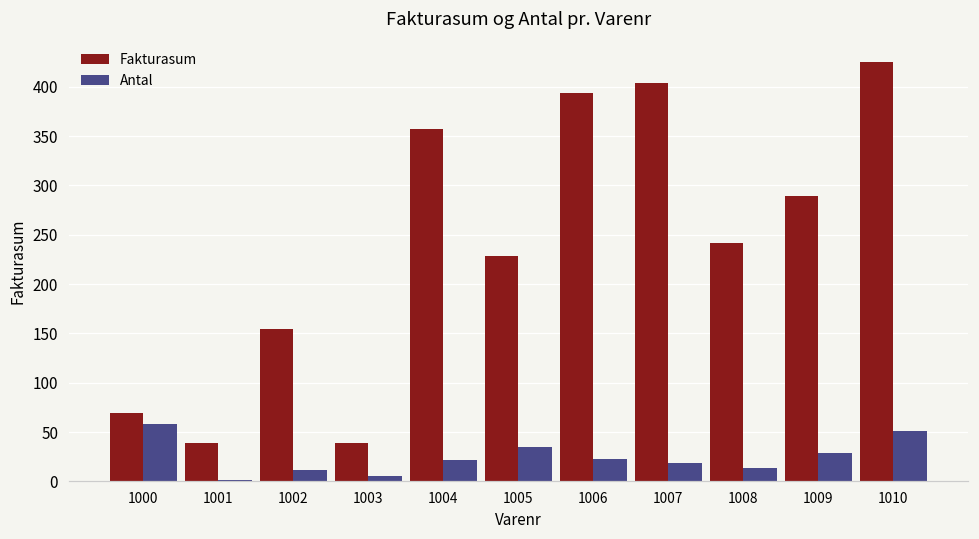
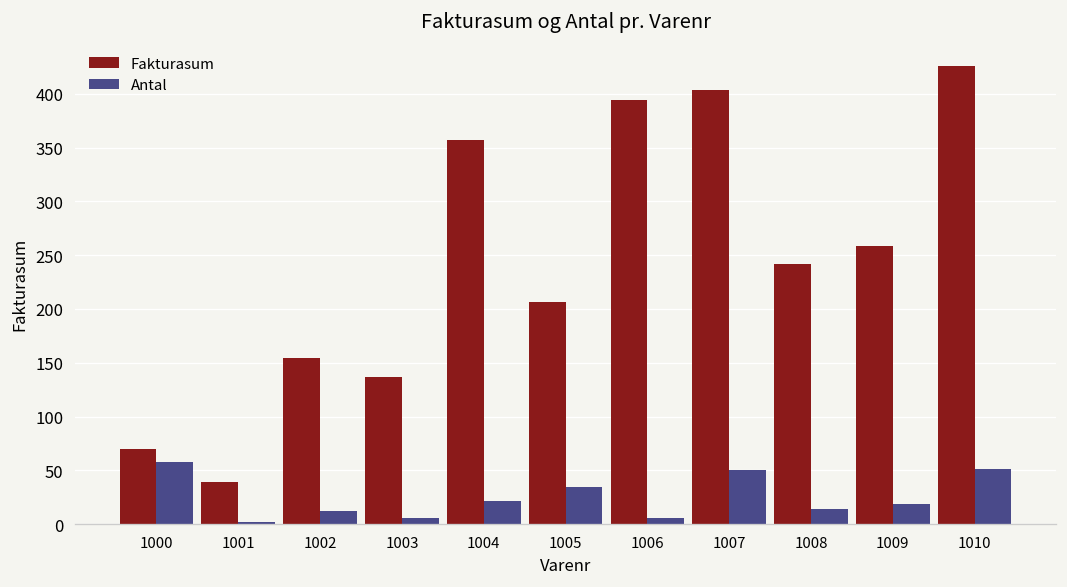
  {
    "Fakturasum": {
      "1000": 70,
      "1001": 40,
      "1002": 150,
-     "1003": 40,
+     "1003": 140,
      "1004": 360,
-     "1005": 230,
+     "1005": 210,
      "1006": 390,
      "1007": 400,
      "1008": 240,
-     "1009": 290,
+     "1009": 260,
      "1010": 430
    },
    "Antal": {
      "1000": 60,
      "1002": 10,
      "1003": 10,
      "1004": 20,
      "1005": 40,
-     "1006": 20,
-     "1007": 20,
+     "1006": 10,
+     "1007": 50,
      "1008": 10,
-     "1009": 30,
+     "1009": 20,
      "1010": 50
    }
  }
